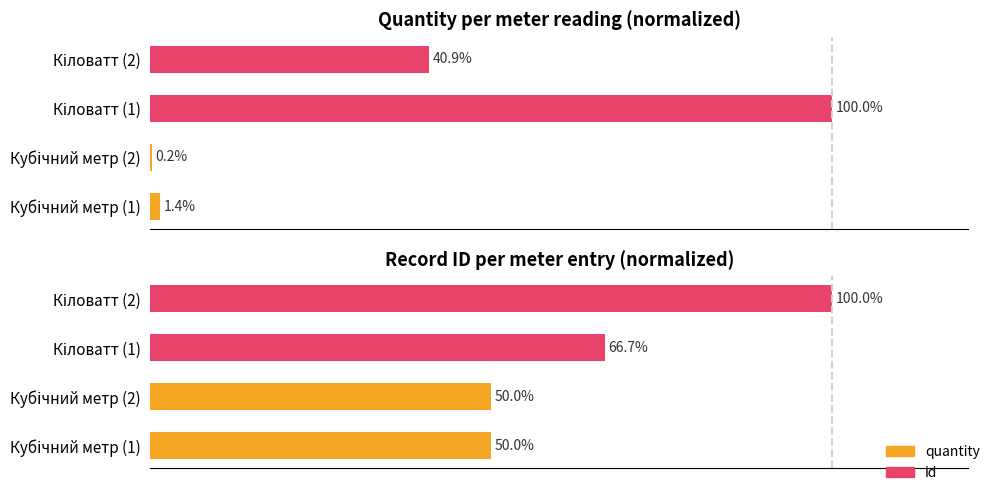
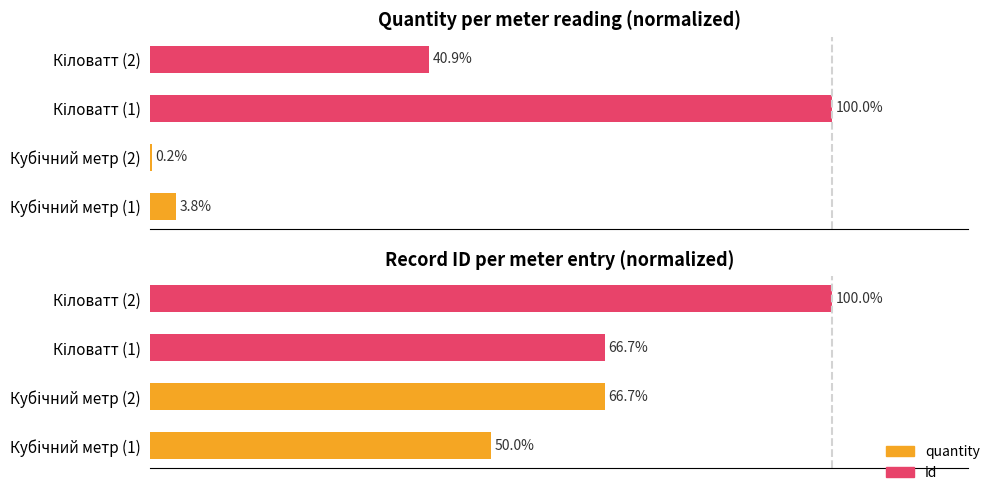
  {
    "Quantity per meter reading (normalized)": {
      "Кіловатт (2)": "40.9%",
      "Кіловатт (1)": "100.0%",
      "Кубічний метр (2)": "0.2%",
-     "Кубічний метр (1)": "1.4%"
+     "Кубічний метр (1)": "3.8%"
    },
    "Record ID per meter entry (normalized)": {
      "Кіловатт (2)": "100.0%",
      "Кіловатт (1)": "66.7%",
-     "Кубічний метр (2)": "50.0%",
+     "Кубічний метр (2)": "66.7%",
      "Кубічний метр (1)": "50.0%"
    }
  }
